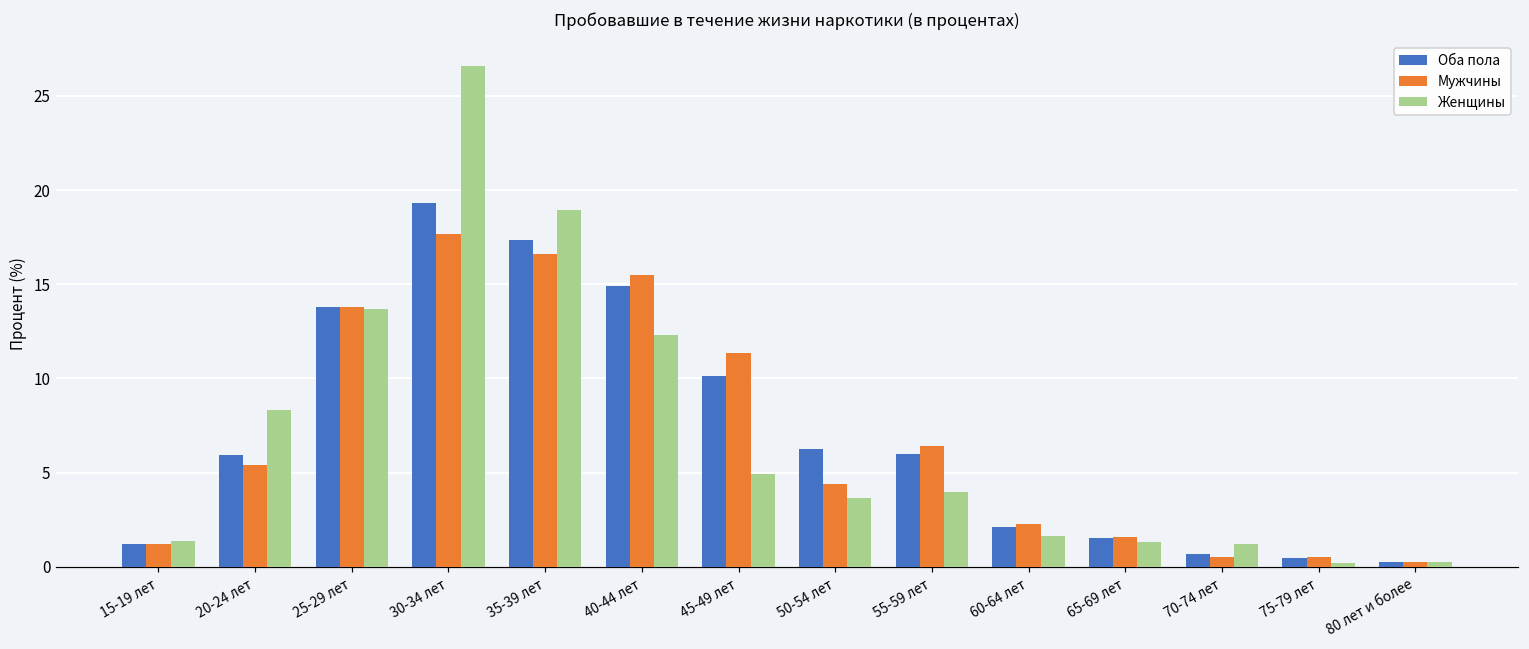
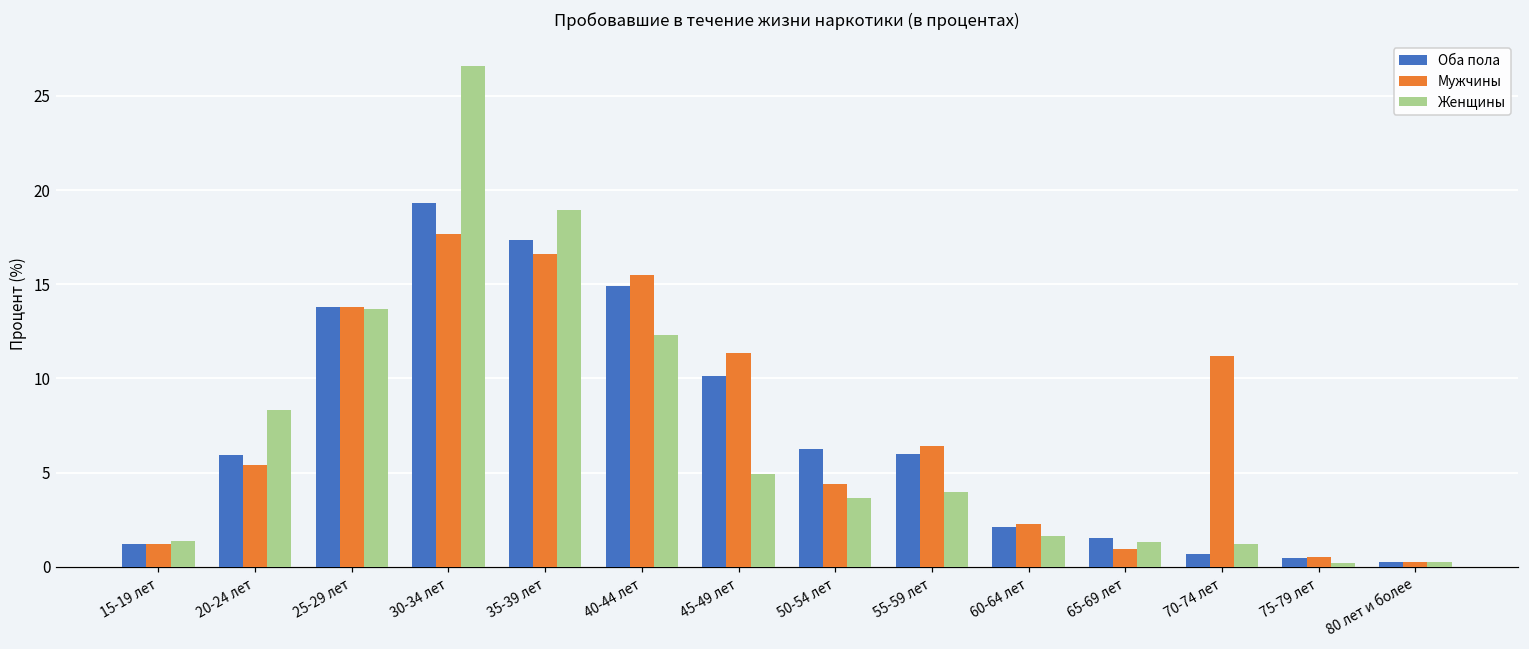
  {
    "Оба пола": {
      "15-19 лет": 1.2,
      "20-24 лет": 6.0,
      "25-29 лет": 13.8,
      "30-34 лет": 19.3,
      "35-39 лет": 17.3,
      "40-44 лет": 14.9,
      "45-49 лет": 10.1,
      "50-54 лет": 6.3,
      "55-59 лет": 6.0,
      "60-64 лет": 2.1,
      "65-69 лет": 1.6,
      "70-74 лет": 0.7,
      "75-79 лет": 0.5,
      "80 лет и более": 0.3
    },
    "Мужчины": {
      "15-19 лет": 1.2,
      "20-24 лет": 5.4,
      "25-29 лет": 13.8,
      "30-34 лет": 17.7,
      "35-39 лет": 16.6,
      "40-44 лет": 15.5,
      "45-49 лет": 11.3,
      "50-54 лет": 4.4,
      "55-59 лет": 6.4,
      "60-64 лет": 2.3,
-     "65-69 лет": 1.6,
-     "70-74 лет": 0.5,
+     "65-69 лет": 1.0,
+     "70-74 лет": 11.2,
      "75-79 лет": 0.5,
      "80 лет и более": 0.3
    },
    "Женщины": {
      "15-19 лет": 1.4,
      "20-24 лет": 8.3,
      "25-29 лет": 13.7,
      "30-34 лет": 26.6,
      "35-39 лет": 18.9,
      "40-44 лет": 12.3,
      "45-49 лет": 4.9,
      "50-54 лет": 3.7,
      "55-59 лет": 4.0,
      "60-64 лет": 1.7,
      "65-69 лет": 1.3,
      "70-74 лет": 1.2,
      "75-79 лет": 0.2,
      "80 лет и более": 0.3
    }
  }
